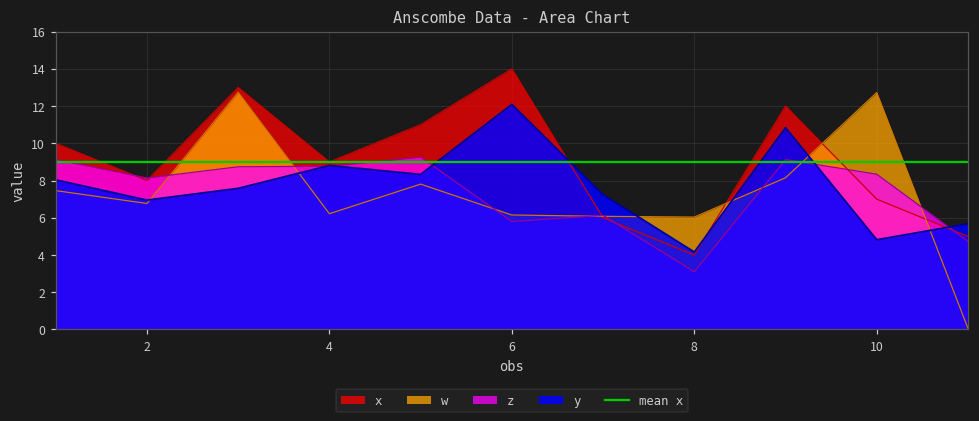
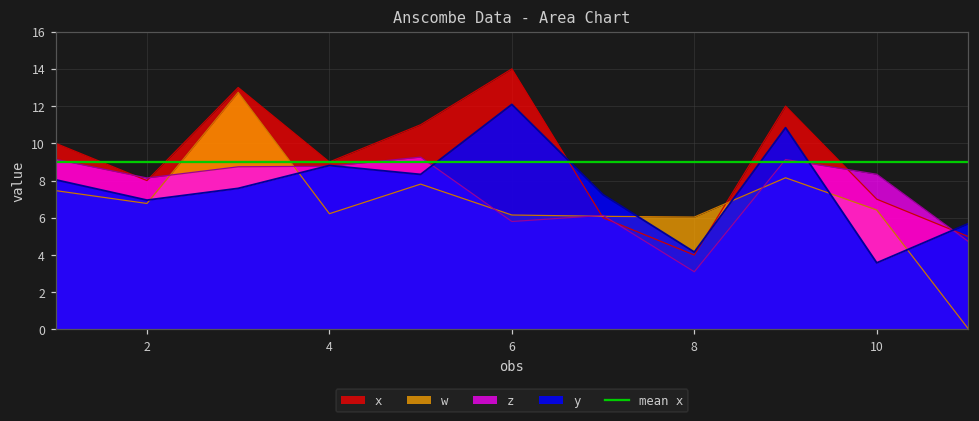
  {
    "x": {
      "4": 9.0,
      "6": 14.0,
      "8": 4.0,
      "10": 7.0
    },
    "w": {
      "2": 6.8,
      "4": 6.2,
      "6": 6.2,
      "8": 6.0,
-     "10": 12.7
+     "10": 6.4
    },
    "z": {
      "6": 5.8,
      "8": 3.1,
      "10": 8.3
    },
    "y": {
      "2": 7.0,
      "6": 12.1,
      "8": 4.2,
-     "10": 4.8
+     "10": 3.6
    }
  }
